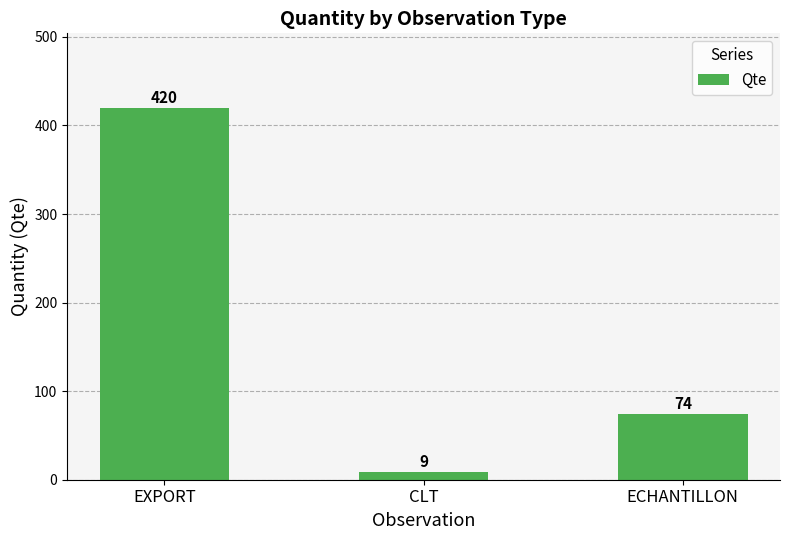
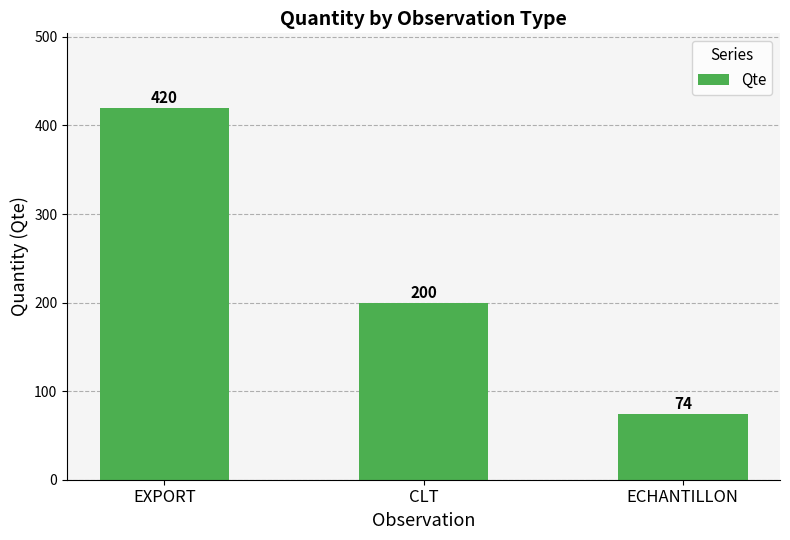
  {
    "EXPORT": 420,
-   "CLT": 9,
+   "CLT": 200,
    "ECHANTILLON": 74
  }
